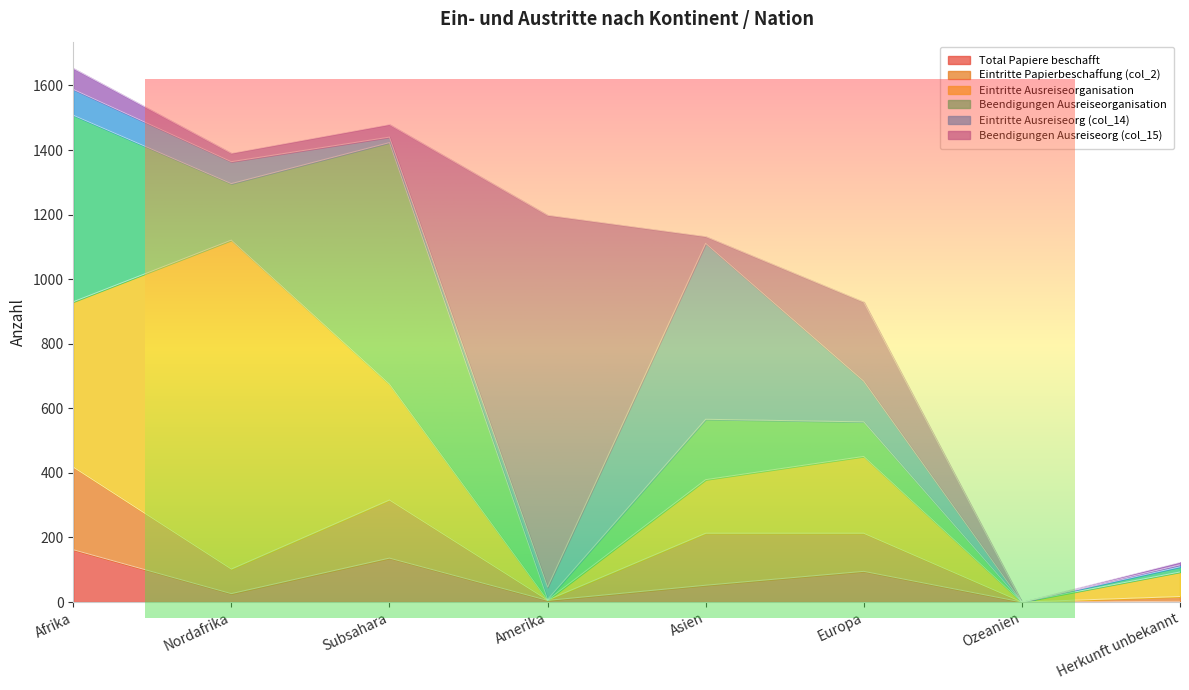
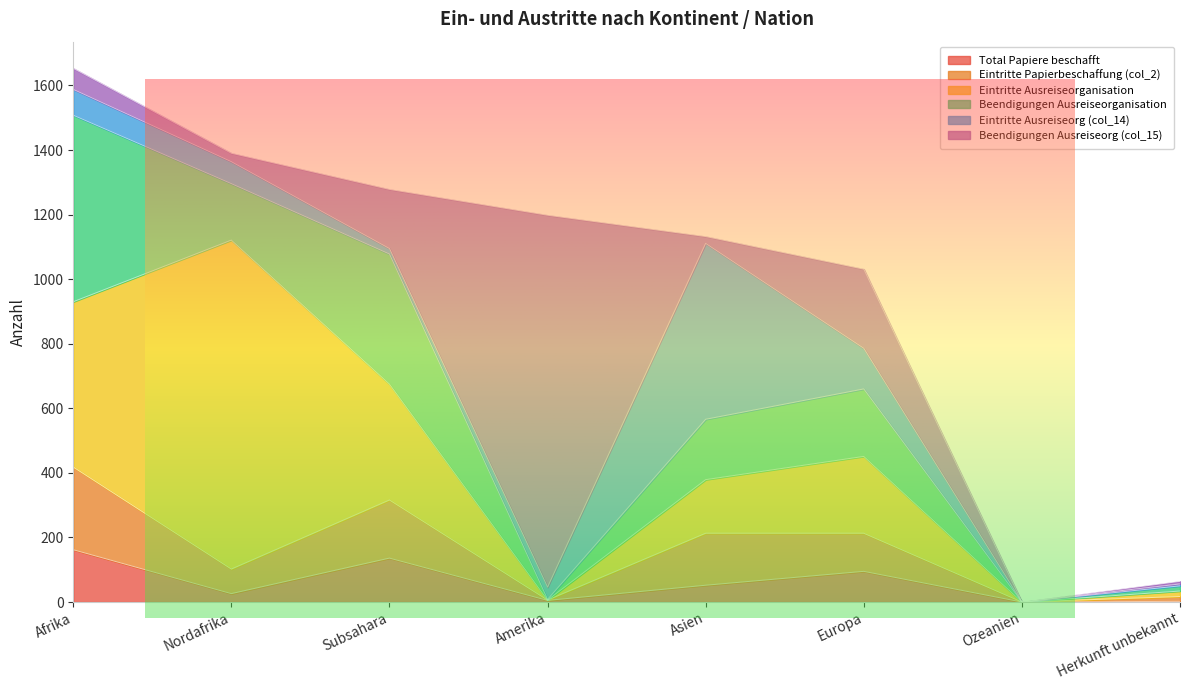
  {
    "Ein- und Austritte nach Kontinent / Nation": {
      "Eintritte Ausreiseorganisation": {
        "Afrika": 510,
        "Nordafrika": 1020,
        "Subsahara": 360,
        "Asien": 170,
        "Europa": 240,
-       "Herkunft unbekannt": 80
+       "Herkunft unbekannt": 20
      },
      "Beendigungen Ausreiseorganisation": {
        "Afrika": 580,
        "Nordafrika": 180,
-       "Subsahara": 750,
+       "Subsahara": 400,
        "Asien": 190,
-       "Europa": 110
+       "Europa": 210
      },
      "Eintritte Ausreiseorg (col_14)": {
        "Afrika": 80,
        "Nordafrika": 70,
        "Subsahara": 20,
        "Amerika": 40,
        "Asien": 550,
        "Europa": 130
      },
      "Beendigungen Ausreiseorg (col_15)": {
        "Afrika": 70,
        "Nordafrika": 30,
-       "Subsahara": 40,
+       "Subsahara": 180,
        "Amerika": 1150,
        "Asien": 20,
        "Europa": 250
      }
    }
  }
